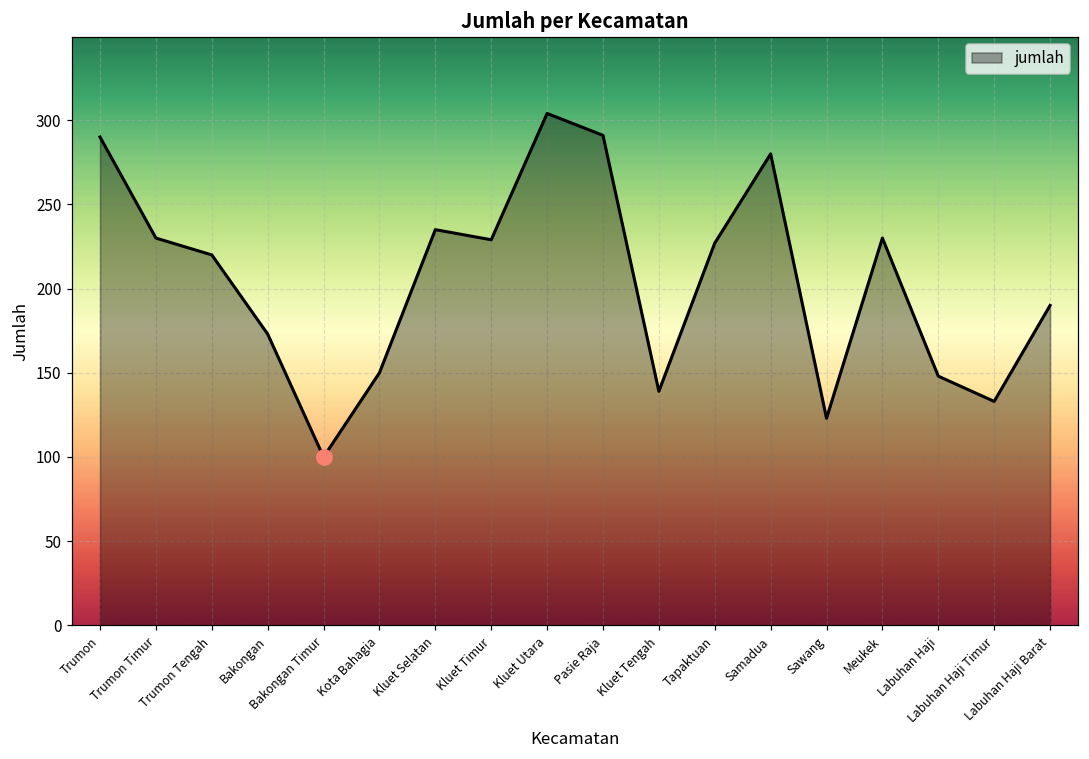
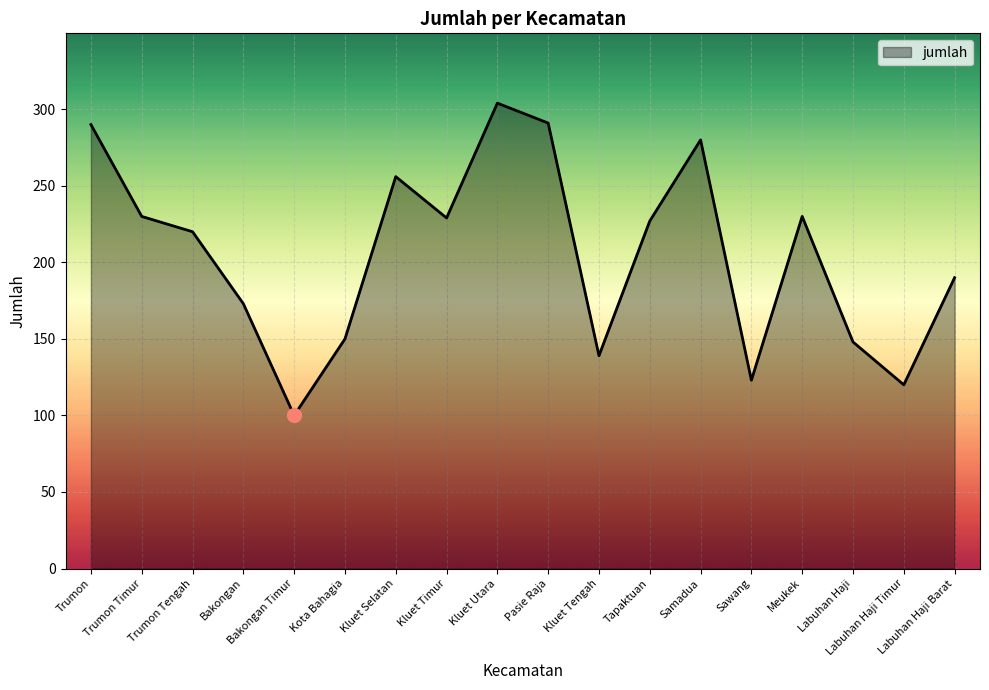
  {
    "jumlah": {
      "Trumon": 290,
      "Trumon Timur": 230,
      "Trumon Tengah": 220,
      "Bakongan": 173,
      "Kota Bahagia": 150,
-     "Kluet Selatan": 235,
+     "Kluet Selatan": 256,
      "Kluet Timur": 229,
      "Kluet Utara": 304,
      "Pasie Raja": 291,
      "Kluet Tengah": 139,
      "Tapaktuan": 227,
      "Samadua": 280,
      "Sawang": 123,
      "Meukek": 230,
      "Labuhan Haji": 148,
-     "Labuhan Haji Timur": 133,
+     "Labuhan Haji Timur": 120,
      "Labuhan Haji Barat": 190
    }
  }
